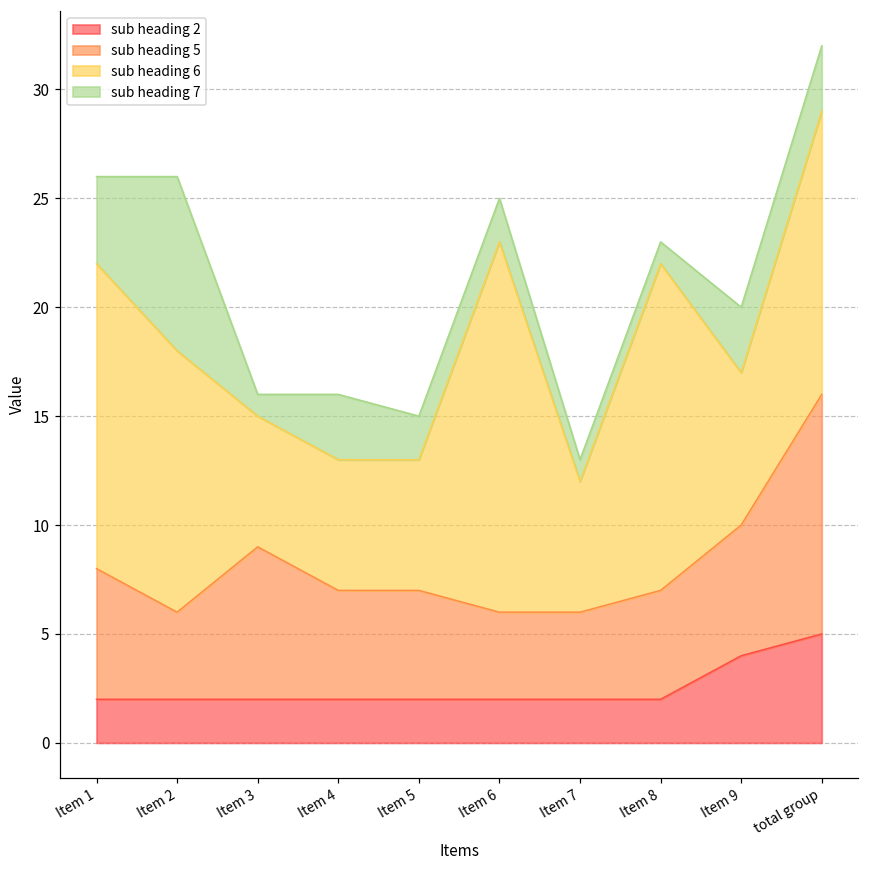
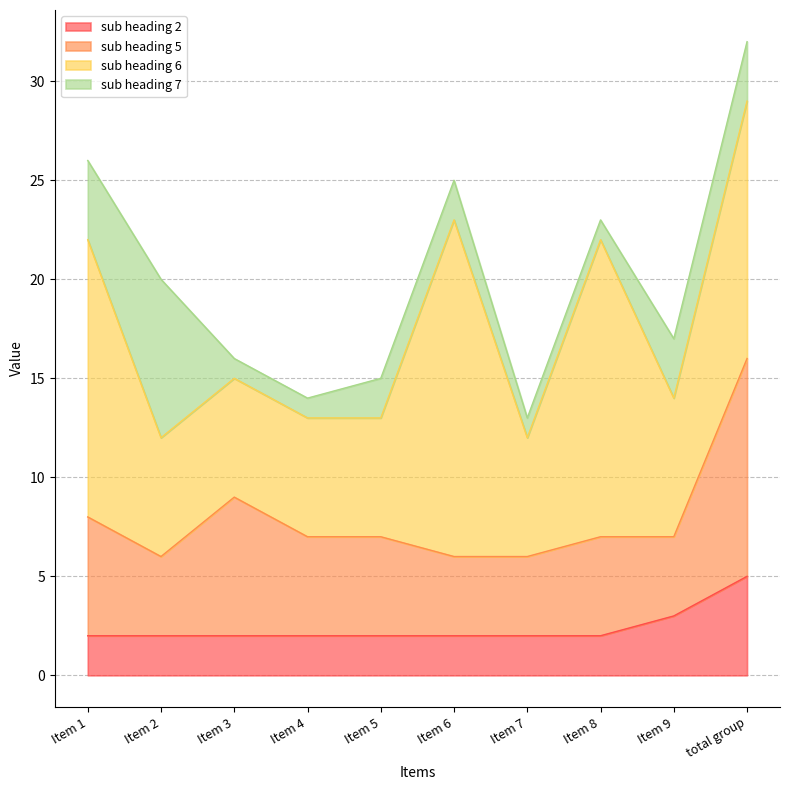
  {
    "sub heading 2": {
      "Item 1": 2,
      "Item 2": 2,
      "Item 3": 2,
      "Item 4": 2,
      "Item 5": 2,
      "Item 6": 2,
      "Item 7": 2,
      "Item 8": 2,
-     "Item 9": 4,
+     "Item 9": 3,
      "total group": 5
    },
    "sub heading 5": {
      "Item 1": 6,
      "Item 2": 4,
      "Item 3": 7,
      "Item 4": 5,
      "Item 5": 5,
      "Item 6": 4,
      "Item 7": 4,
      "Item 8": 5,
-     "Item 9": 6,
+     "Item 9": 4,
      "total group": 11
    },
    "sub heading 6": {
      "Item 1": 14,
-     "Item 2": 12,
+     "Item 2": 6,
      "Item 3": 6,
      "Item 4": 6,
      "Item 5": 6,
      "Item 6": 17,
      "Item 7": 6,
      "Item 8": 15,
      "Item 9": 7,
      "total group": 13
    },
    "sub heading 7": {
      "Item 1": 4,
      "Item 2": 8,
      "Item 3": 1,
-     "Item 4": 3,
+     "Item 4": 1,
      "Item 5": 2,
      "Item 6": 2,
      "Item 7": 1,
      "Item 8": 1,
      "Item 9": 3,
      "total group": 3
    }
  }
